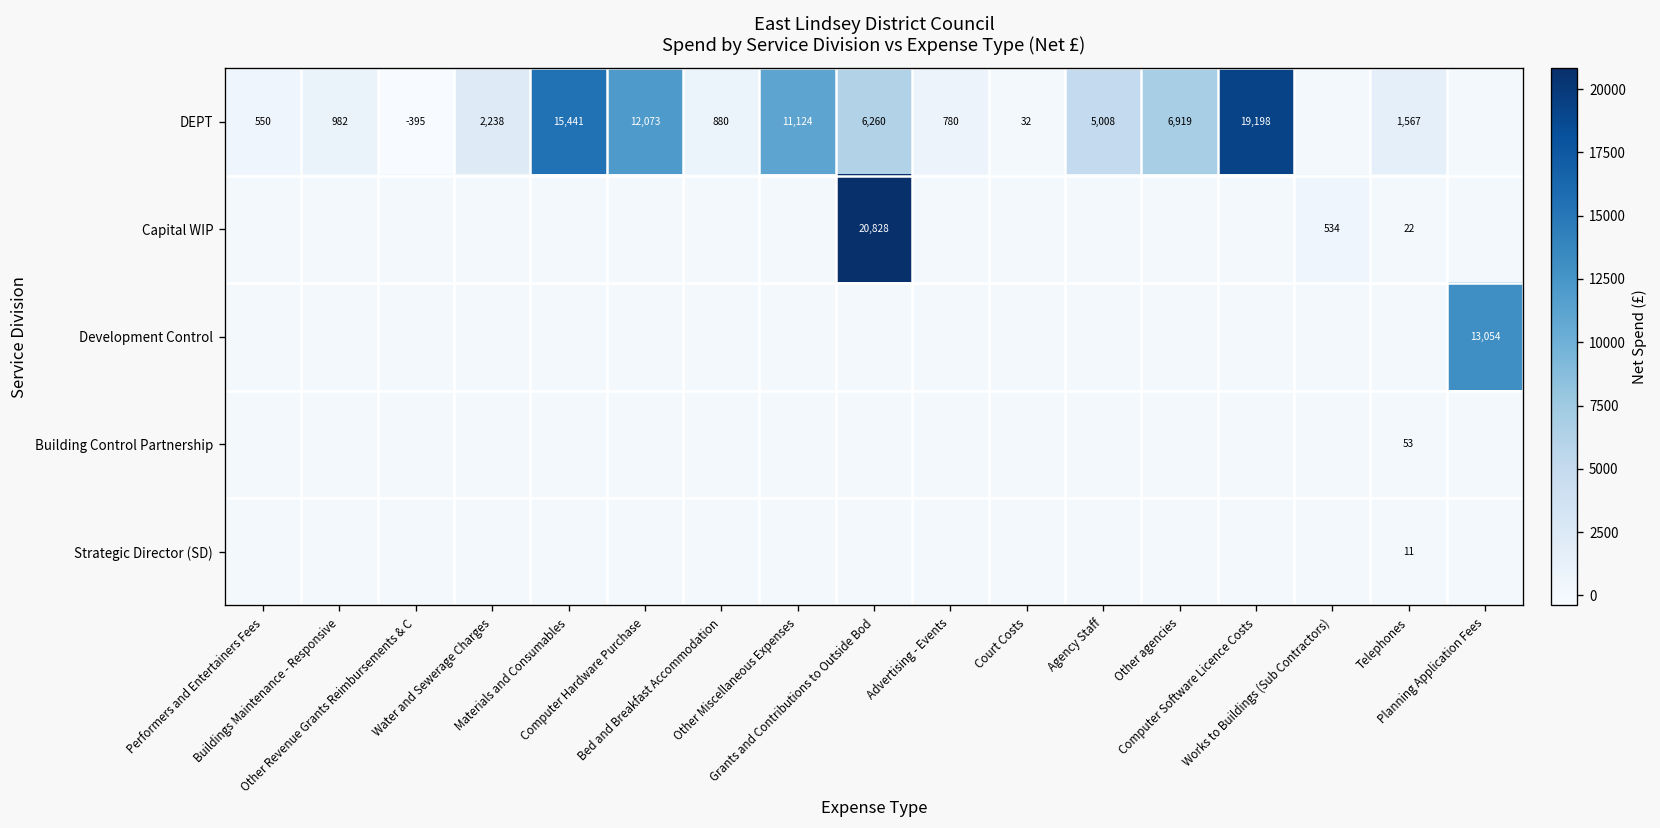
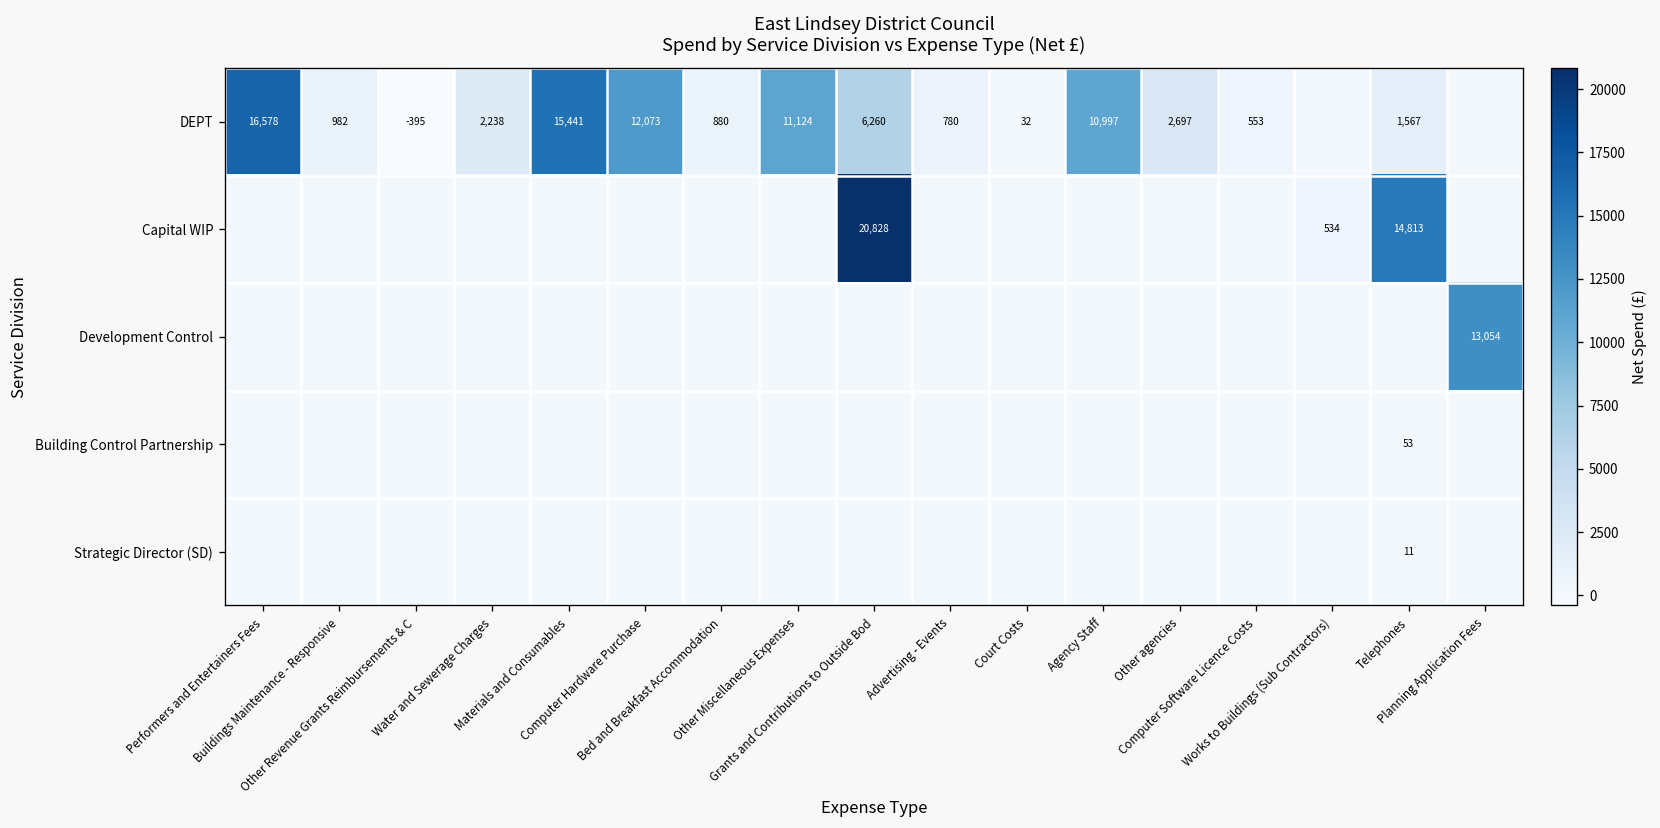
  {
    "DEPT": {
-     "Performers and Entertainers Fees": "550",
+     "Performers and Entertainers Fees": "16,578",
      "Buildings Maintenance - Responsive": "982",
      "Other Revenue Grants Reimbursements & C": "-395",
      "Water and Sewerage Charges": "2,238",
      "Materials and Consumables": "15,441",
      "Computer Hardware Purchase": "12,073",
      "Bed and Breakfast Accommodation": "880",
      "Other Miscellaneous Expenses": "11,124",
      "Grants and Contributions to Outside Bod": "6,260",
      "Advertising - Events": "780",
      "Court Costs": "32",
-     "Agency Staff": "5,008",
-     "Other agencies": "6,919",
-     "Computer Software Licence Costs": "19,198",
+     "Agency Staff": "10,997",
+     "Other agencies": "2,697",
+     "Computer Software Licence Costs": "553",
      "Telephones": "1,567"
    },
    "Capital WIP": {
      "Grants and Contributions to Outside Bod": "20,828",
      "Works to Buildings (Sub Contractors)": "534",
-     "Telephones": "22"
+     "Telephones": "14,813"
    },
    "Development Control": {
      "Planning Application Fees": "13,054"
    },
    "Building Control Partnership": {
      "Telephones": "53"
    },
    "Strategic Director (SD)": {
      "Telephones": "11"
    }
  }
